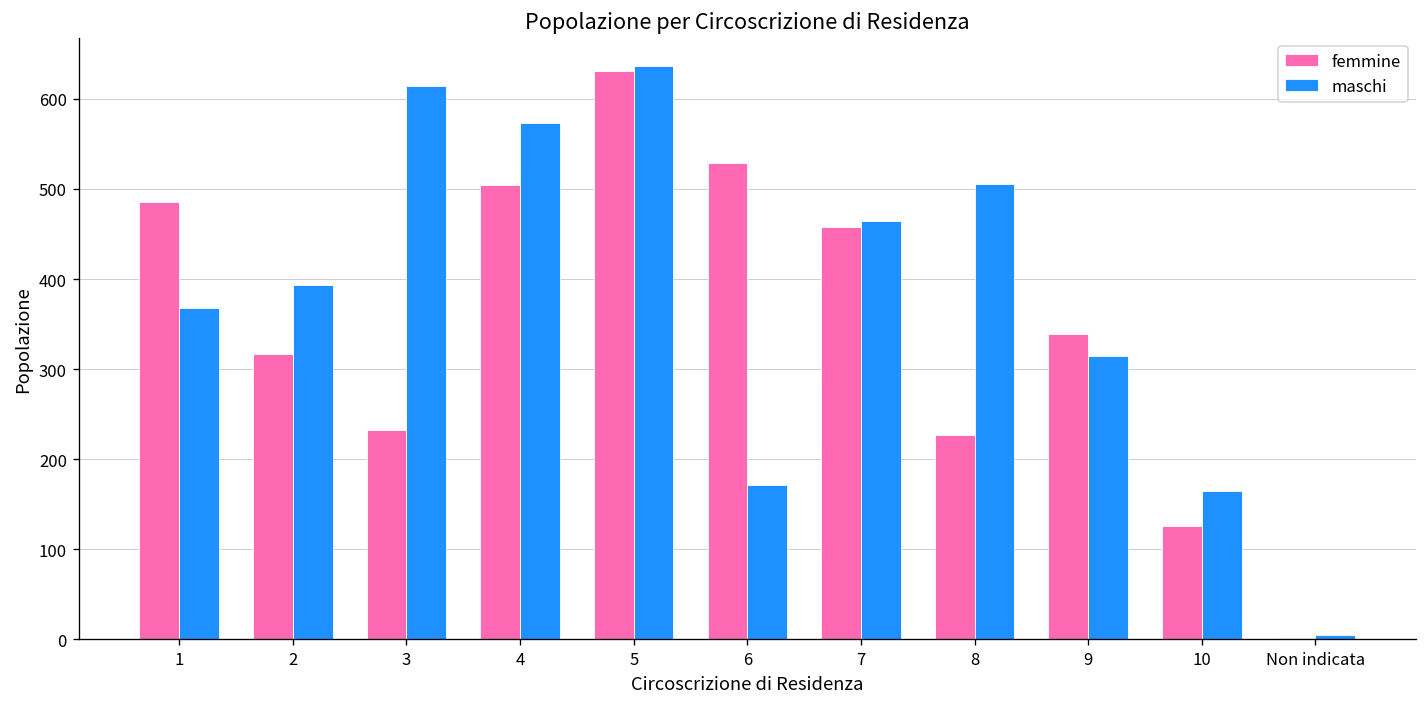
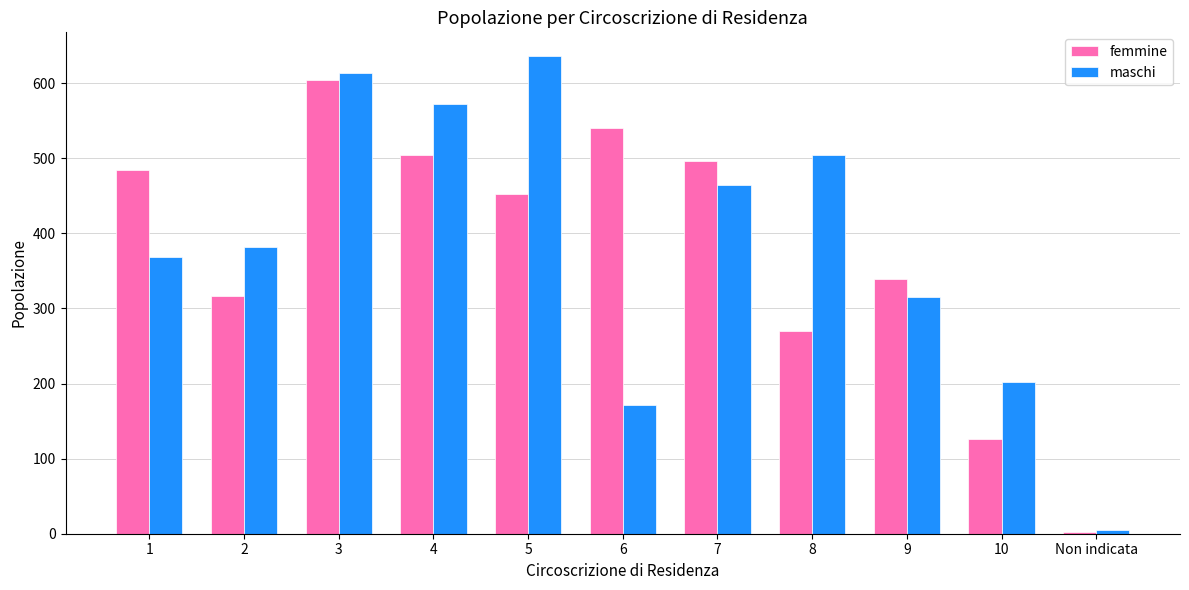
  {
    "femmine": {
      "1": 490,
      "2": 320,
-     "3": 230,
+     "3": 600,
      "4": 500,
-     "5": 630,
-     "6": 530,
-     "7": 460,
-     "8": 230,
+     "5": 450,
+     "6": 540,
+     "7": 500,
+     "8": 270,
      "9": 340,
      "10": 130
    },
    "maschi": {
      "1": 370,
-     "2": 390,
+     "2": 380,
      "3": 610,
      "4": 570,
      "5": 640,
      "6": 170,
      "7": 470,
      "8": 510,
      "9": 320,
-     "10": 170,
+     "10": 200,
      "Non indicata": 10
    }
  }
